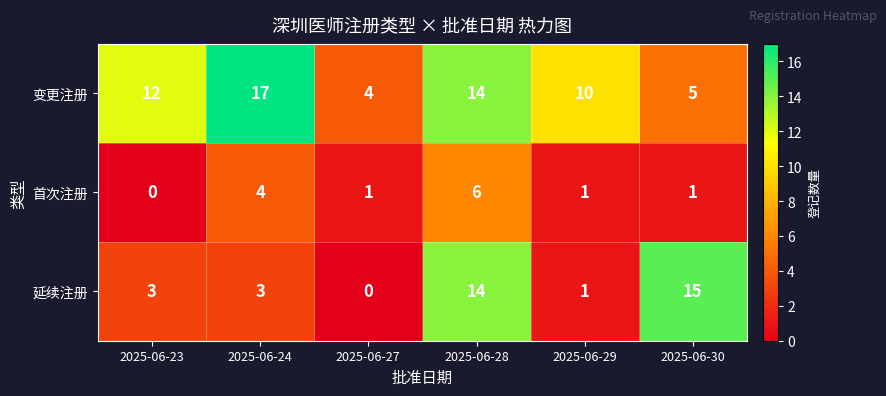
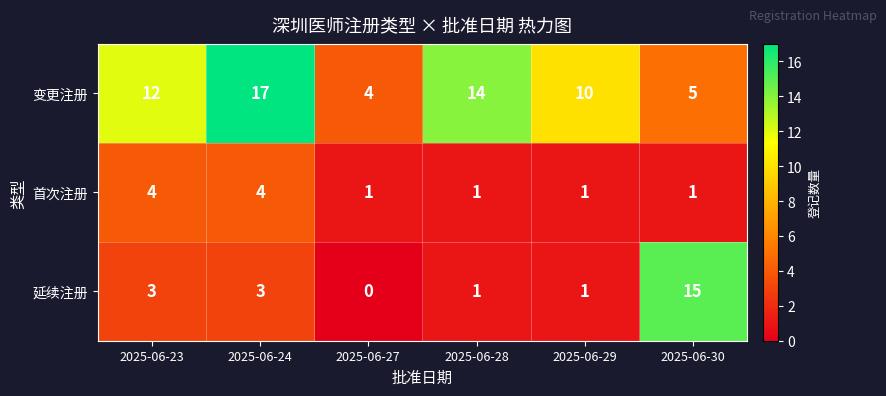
  {
    "变更注册": {
      "2025-06-23": 12,
      "2025-06-24": 17,
      "2025-06-27": 4,
      "2025-06-28": 14,
      "2025-06-29": 10,
      "2025-06-30": 5
    },
    "首次注册": {
-     "2025-06-23": 0,
+     "2025-06-23": 4,
      "2025-06-24": 4,
      "2025-06-27": 1,
-     "2025-06-28": 6,
+     "2025-06-28": 1,
      "2025-06-29": 1,
      "2025-06-30": 1
    },
    "延续注册": {
      "2025-06-23": 3,
      "2025-06-24": 3,
      "2025-06-27": 0,
-     "2025-06-28": 14,
+     "2025-06-28": 1,
      "2025-06-29": 1,
      "2025-06-30": 15
    }
  }
